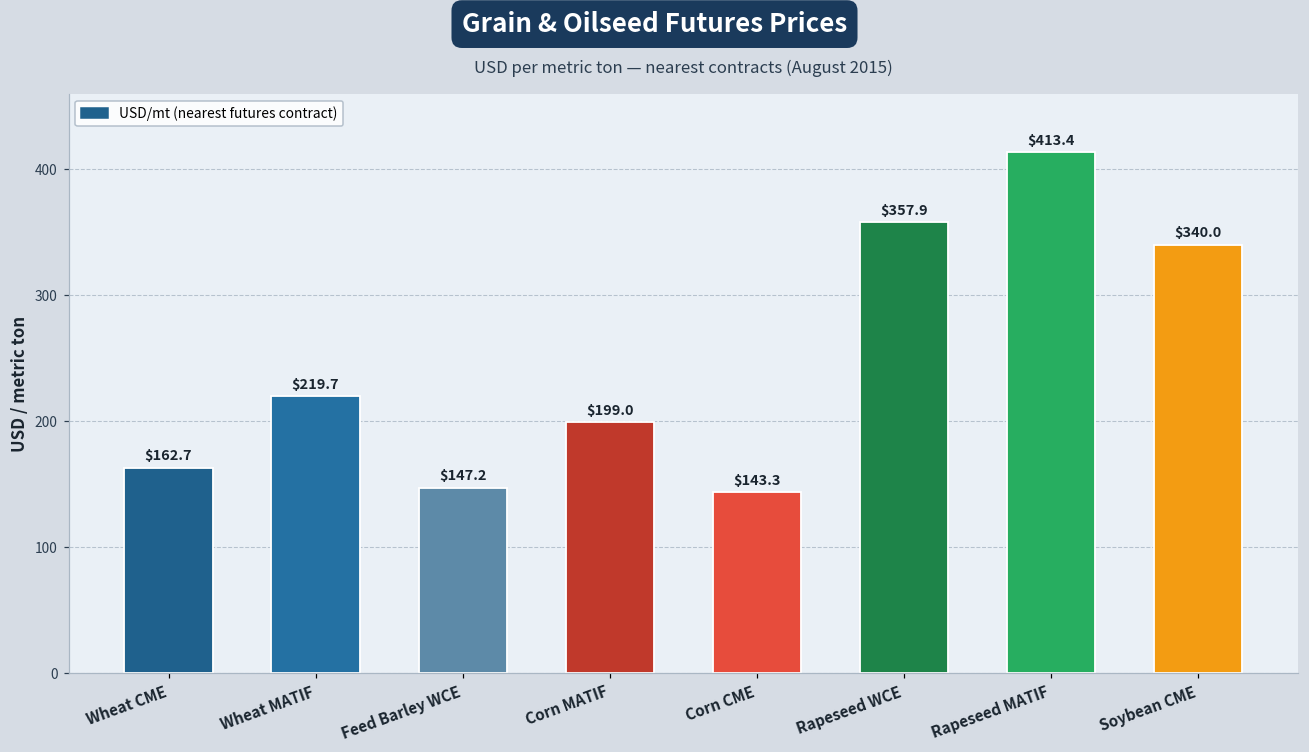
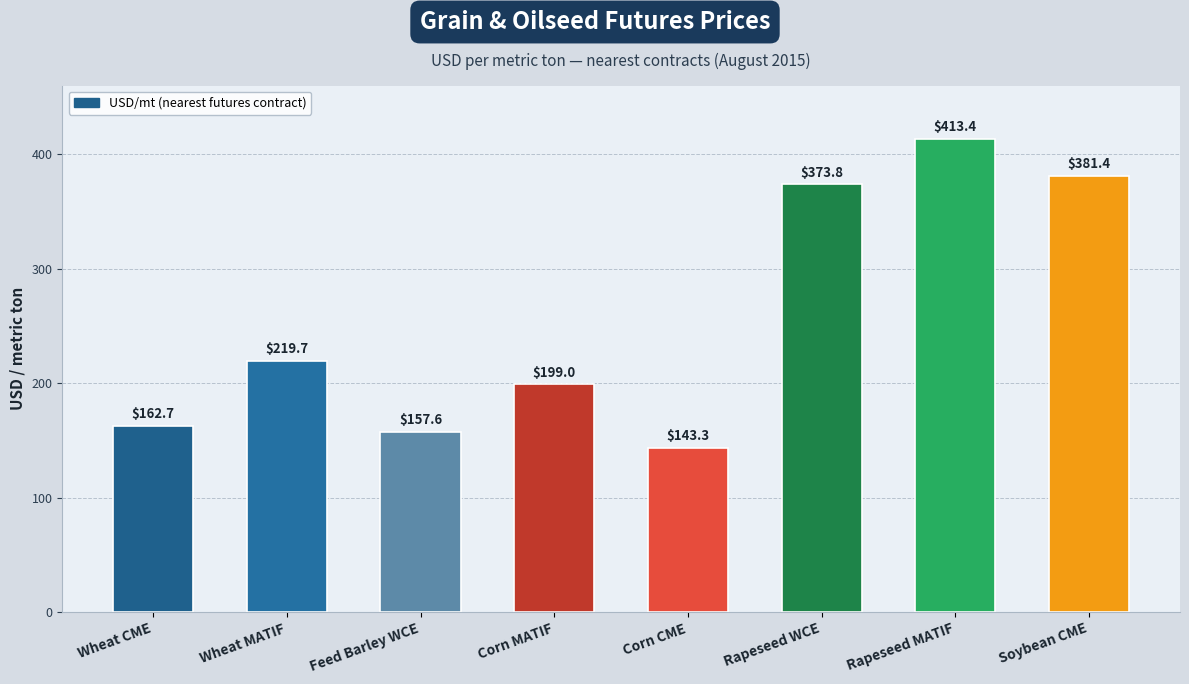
  {
    "Wheat CME": "$162.7",
    "Wheat MATIF": "$219.7",
-   "Feed Barley WCE": "$147.2",
+   "Feed Barley WCE": "$157.6",
    "Corn MATIF": "$199.0",
    "Corn CME": "$143.3",
-   "Rapeseed WCE": "$357.9",
+   "Rapeseed WCE": "$373.8",
    "Rapeseed MATIF": "$413.4",
-   "Soybean CME": "$340.0"
+   "Soybean CME": "$381.4"
  }
